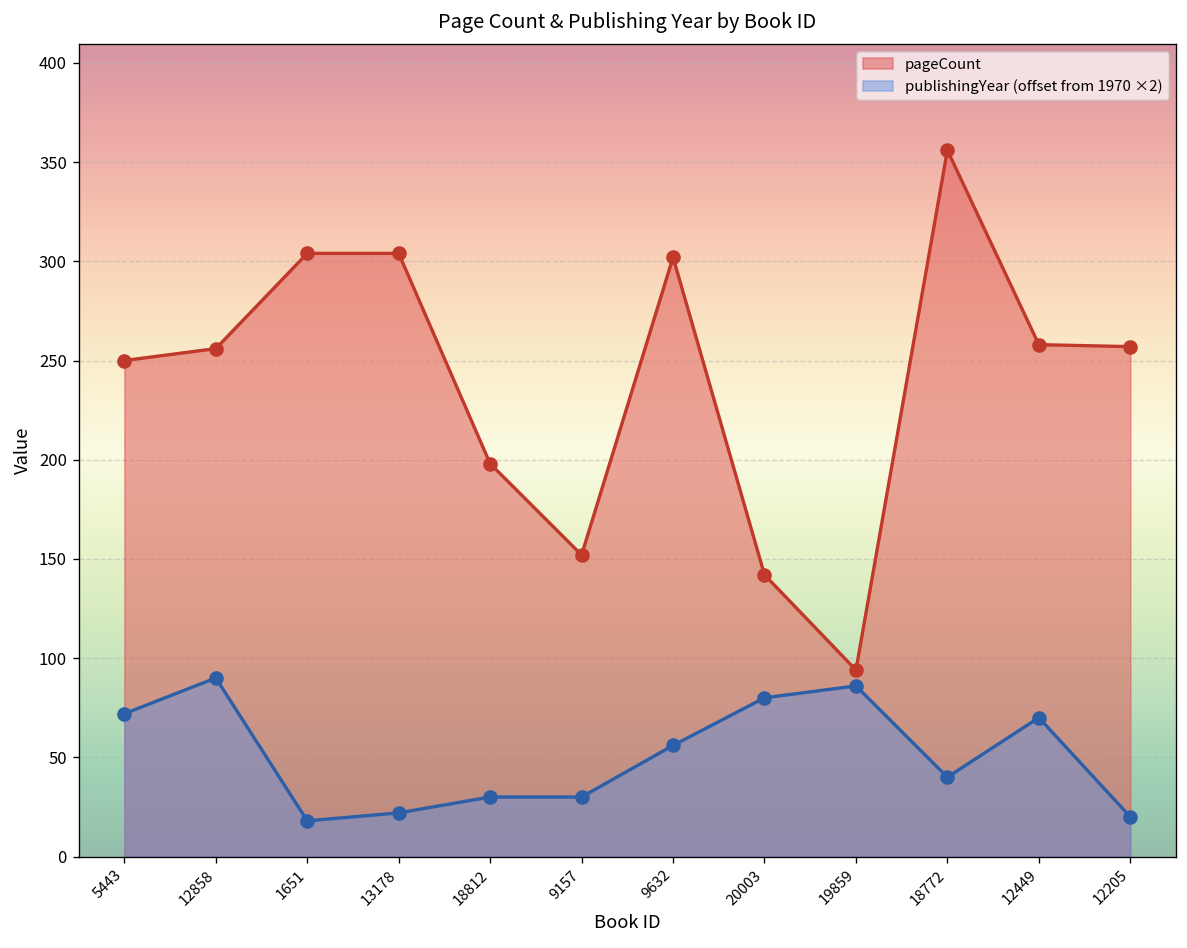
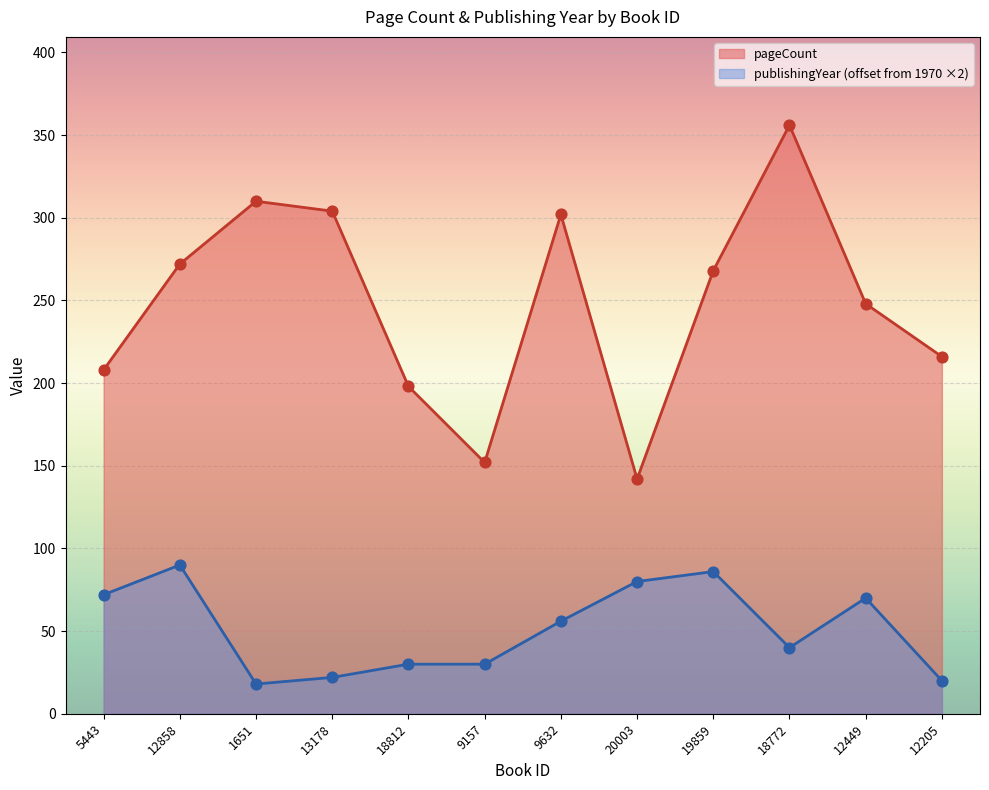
  {
    "pageCount": {
-     "5443": 250,
-     "12858": 256,
-     "1651": 304,
+     "5443": 208,
+     "12858": 272,
+     "1651": 310,
      "13178": 304,
      "18812": 198,
      "9157": 152,
      "9632": 302,
      "20003": 142,
-     "19859": 94,
+     "19859": 268,
      "18772": 356,
-     "12449": 258,
-     "12205": 257
+     "12449": 248,
+     "12205": 216
    },
    "publishingYear (offset from 1970 ×2)": {
      "5443": 72,
      "12858": 90,
      "1651": 18,
      "13178": 22,
      "18812": 30,
      "9157": 30,
      "9632": 56,
      "20003": 80,
      "19859": 86,
      "18772": 40,
      "12449": 70,
      "12205": 20
    }
  }
